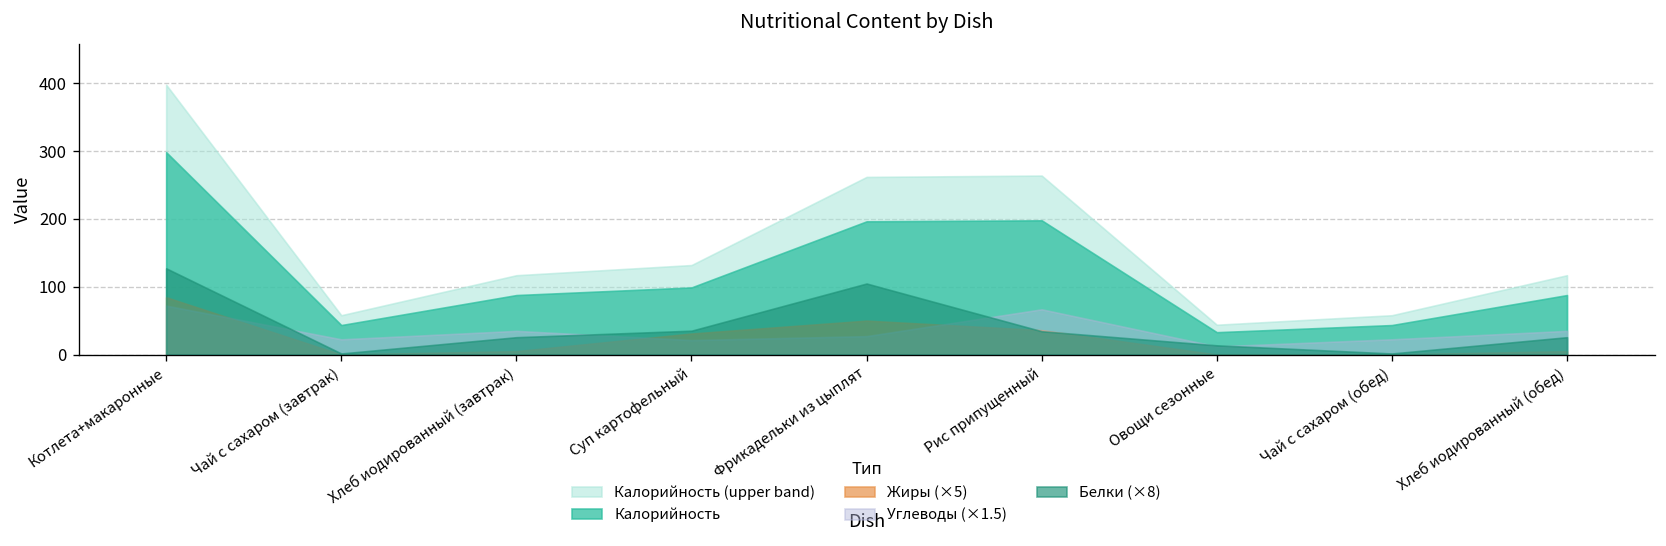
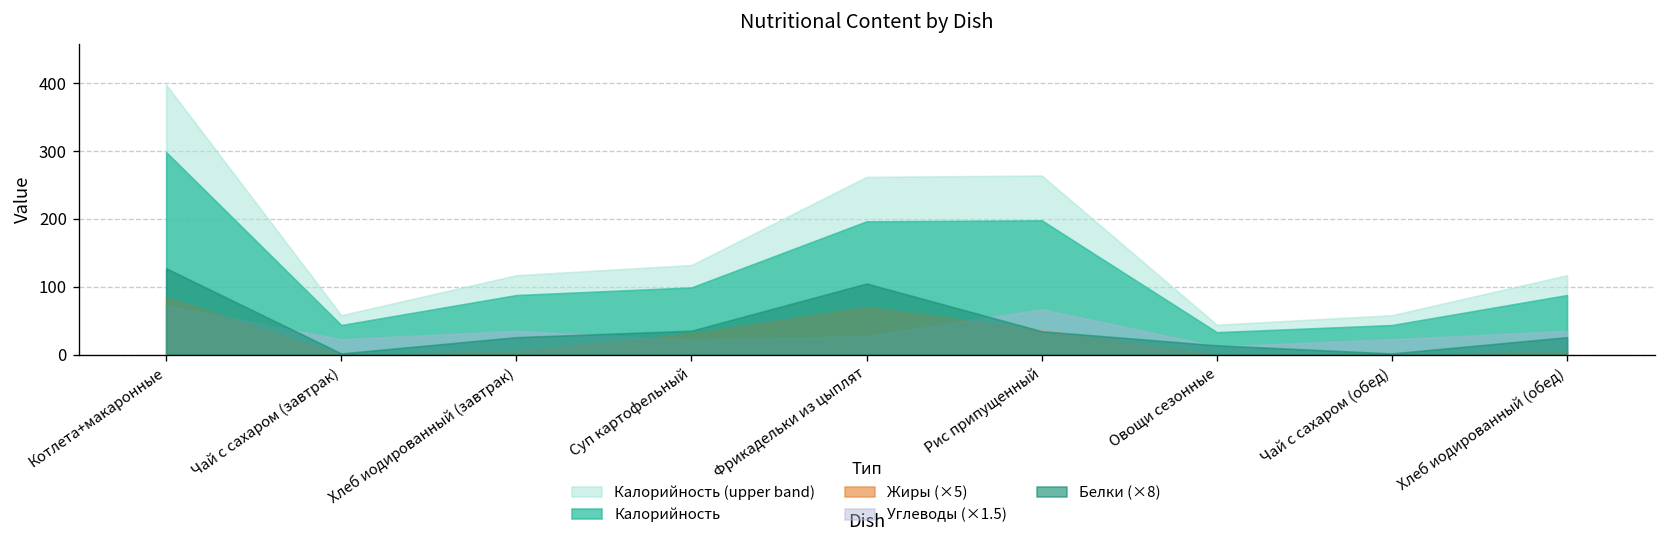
  {
    "Жиры (×5)": {
      "Котлета+макаронные": 80,
      "Хлеб иодированный (завтрак)": 10,
-     "Фрикадельки из цыплят": 50,
+     "Фрикадельки из цыплят": 70,
      "Овощи сезонные": 0,
      "Хлеб иодированный (обед)": 10
    }
  }
